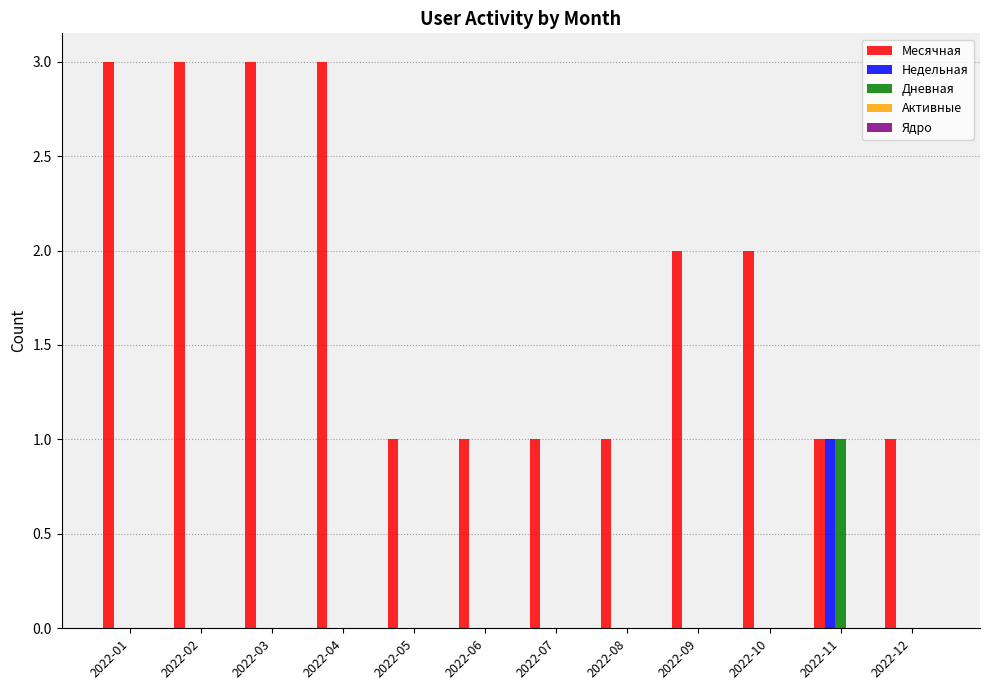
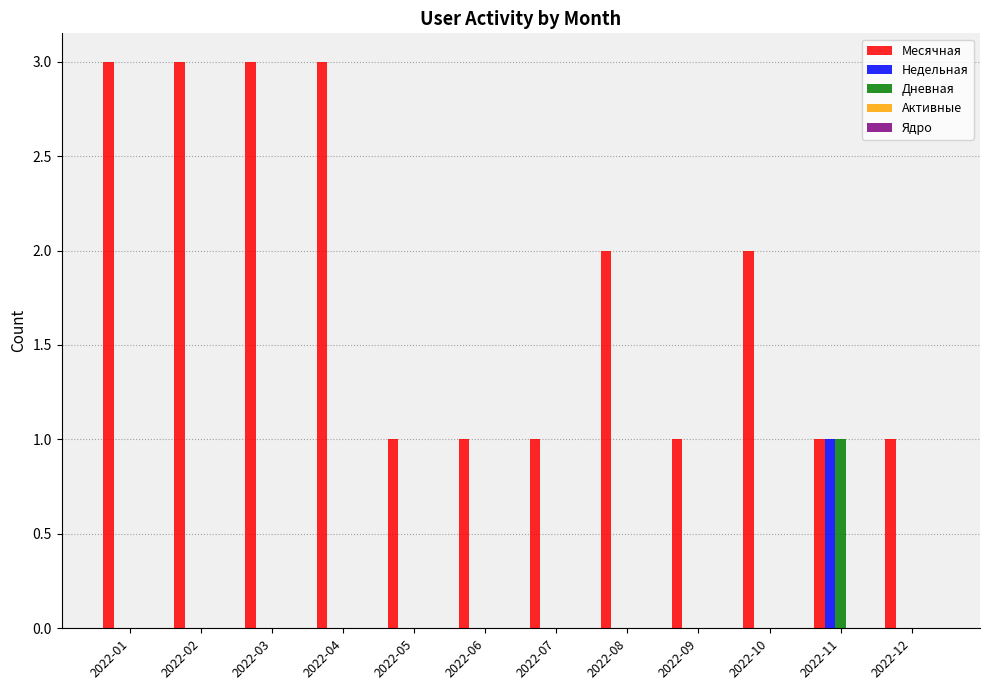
  {
    "Месячная": {
      "2022-01": 3,
      "2022-02": 3,
      "2022-03": 3,
      "2022-04": 3,
      "2022-05": 1,
      "2022-06": 1,
      "2022-07": 1,
-     "2022-08": 1,
-     "2022-09": 2,
+     "2022-08": 2,
+     "2022-09": 1,
      "2022-10": 2,
      "2022-11": 1,
      "2022-12": 1
    },
    "Недельная": {
      "2022-01": 0,
      "2022-02": 0,
      "2022-03": 0,
      "2022-04": 0,
      "2022-05": 0,
      "2022-06": 0,
      "2022-07": 0,
      "2022-08": 0,
      "2022-09": 0,
      "2022-10": 0,
      "2022-11": 1,
      "2022-12": 0
    },
    "Дневная": {
      "2022-01": 0,
      "2022-02": 0,
      "2022-03": 0,
      "2022-04": 0,
      "2022-05": 0,
      "2022-06": 0,
      "2022-07": 0,
      "2022-08": 0,
      "2022-09": 0,
      "2022-10": 0,
      "2022-11": 1,
      "2022-12": 0
    },
    "Активные": {
      "2022-01": 0,
      "2022-02": 0,
      "2022-03": 0,
      "2022-04": 0,
      "2022-05": 0,
      "2022-06": 0,
      "2022-07": 0,
      "2022-08": 0,
      "2022-09": 0,
      "2022-10": 0,
      "2022-11": 0,
      "2022-12": 0
    },
    "Ядро": {
      "2022-01": 0,
      "2022-02": 0,
      "2022-03": 0,
      "2022-04": 0,
      "2022-05": 0,
      "2022-06": 0,
      "2022-07": 0,
      "2022-08": 0,
      "2022-09": 0,
      "2022-10": 0,
      "2022-11": 0,
      "2022-12": 0
    }
  }
